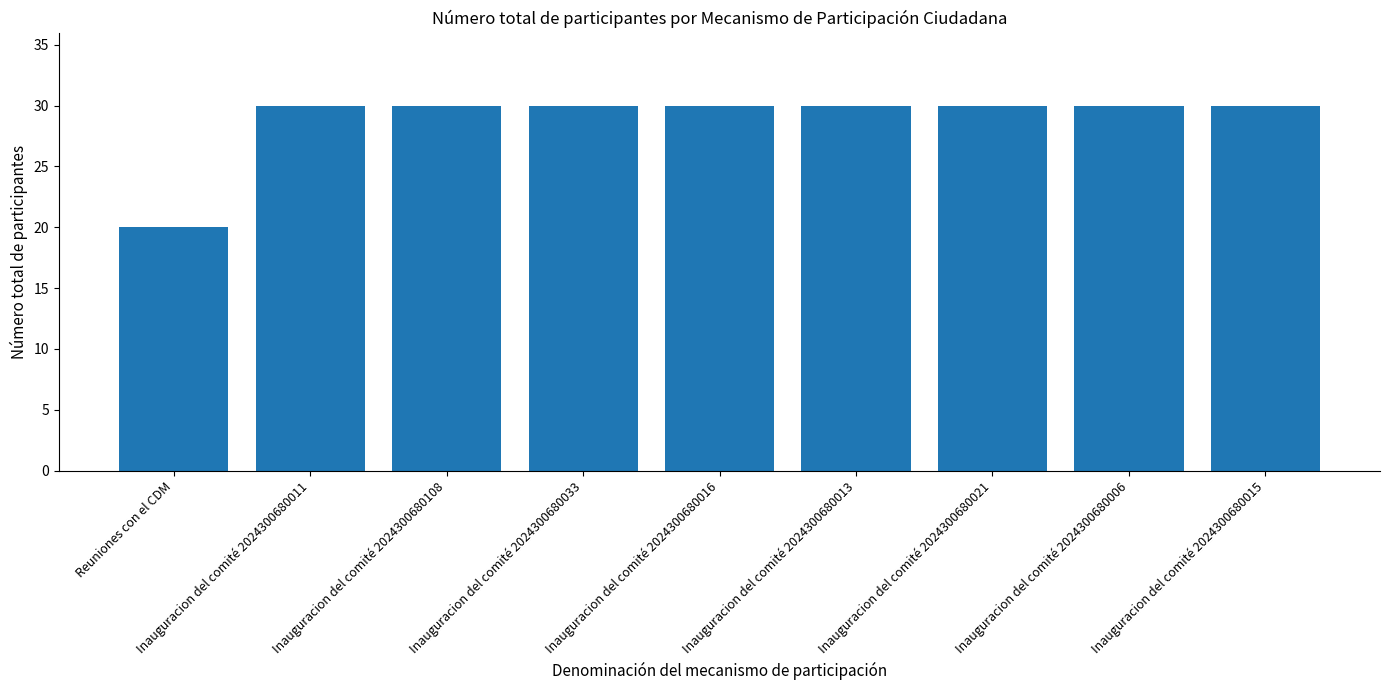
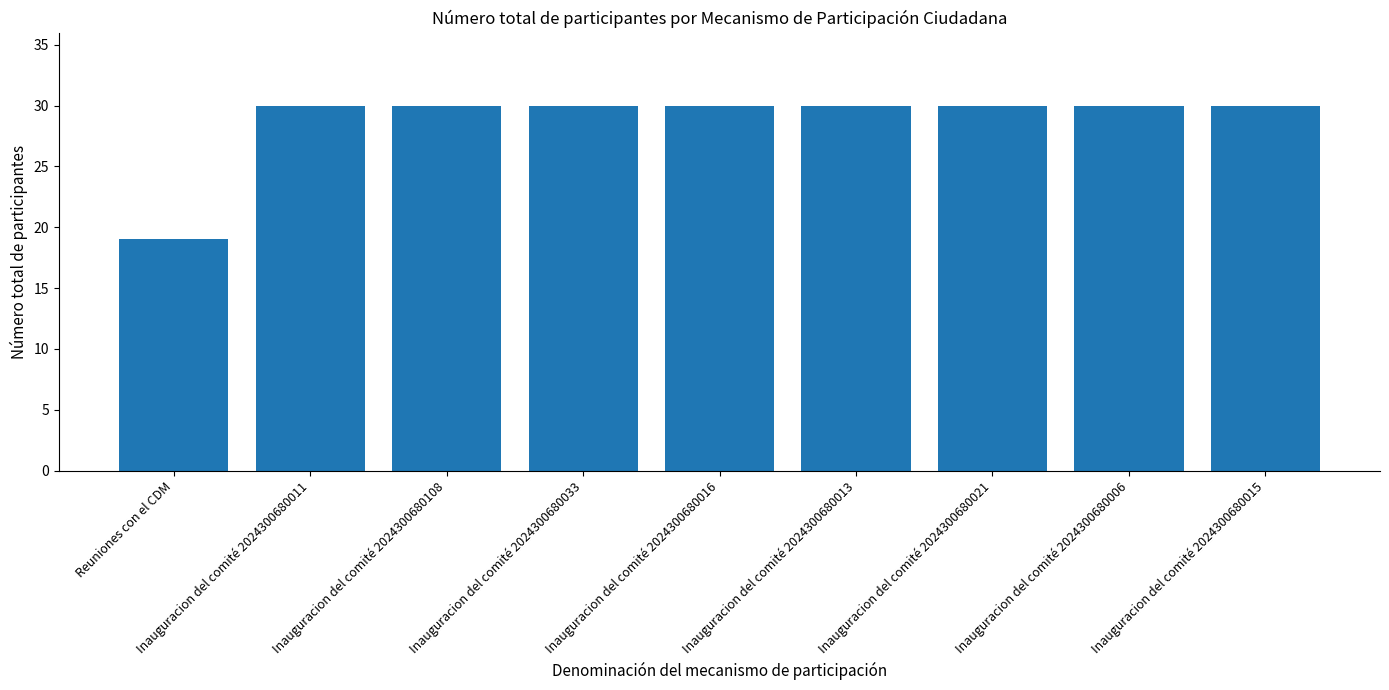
  {
-   "Reuniones con el CDM": 20,
+   "Reuniones con el CDM": 19,
    "Inauguracion del comité 2024300680011": 30,
    "Inauguracion del comité 2024300680108": 30,
    "Inauguracion del comité 2024300680033": 30,
    "Inauguracion del comité 2024300680016": 30,
    "Inauguracion del comité 2024300680013": 30,
    "Inauguracion del comité 2024300680021": 30,
    "Inauguracion del comité 2024300680006": 30,
    "Inauguracion del comité 2024300680015": 30
  }
